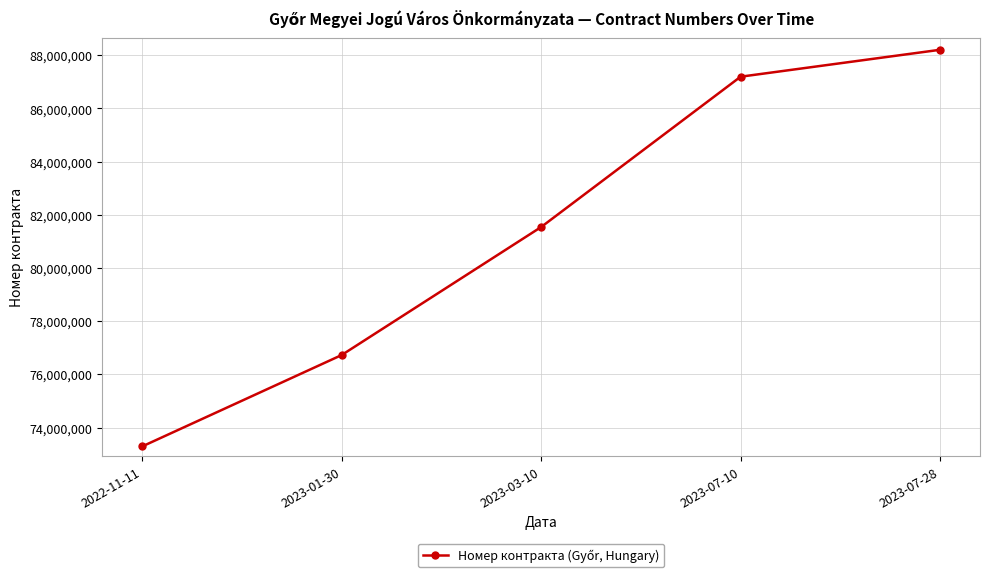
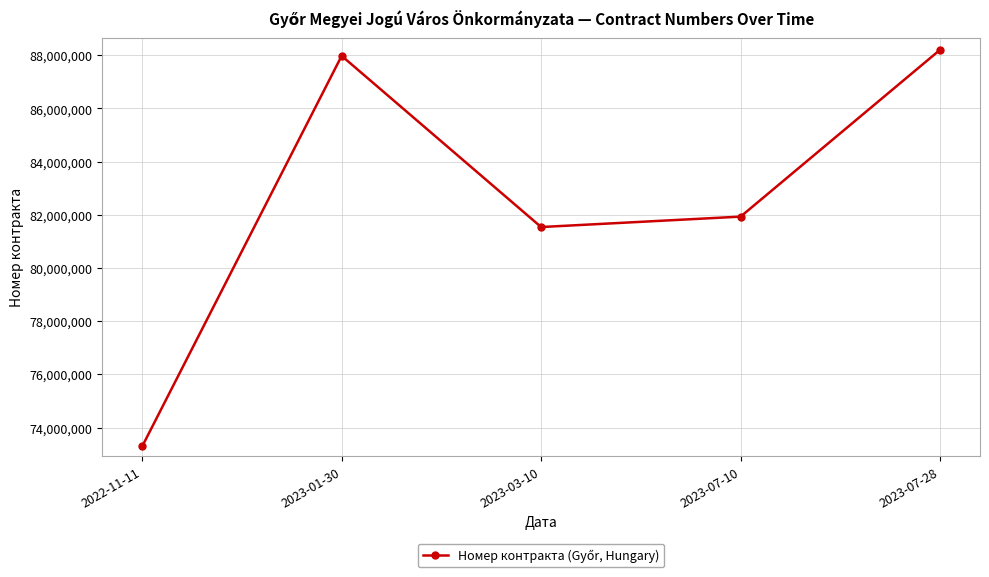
  {
    "2022-11-11": "73,300,000",
-   "2023-01-30": "76,700,000",
+   "2023-01-30": "88,000,000",
    "2023-03-10": "81,500,000",
-   "2023-07-10": "87,200,000",
+   "2023-07-10": "81,900,000",
    "2023-07-28": "88,200,000"
  }
